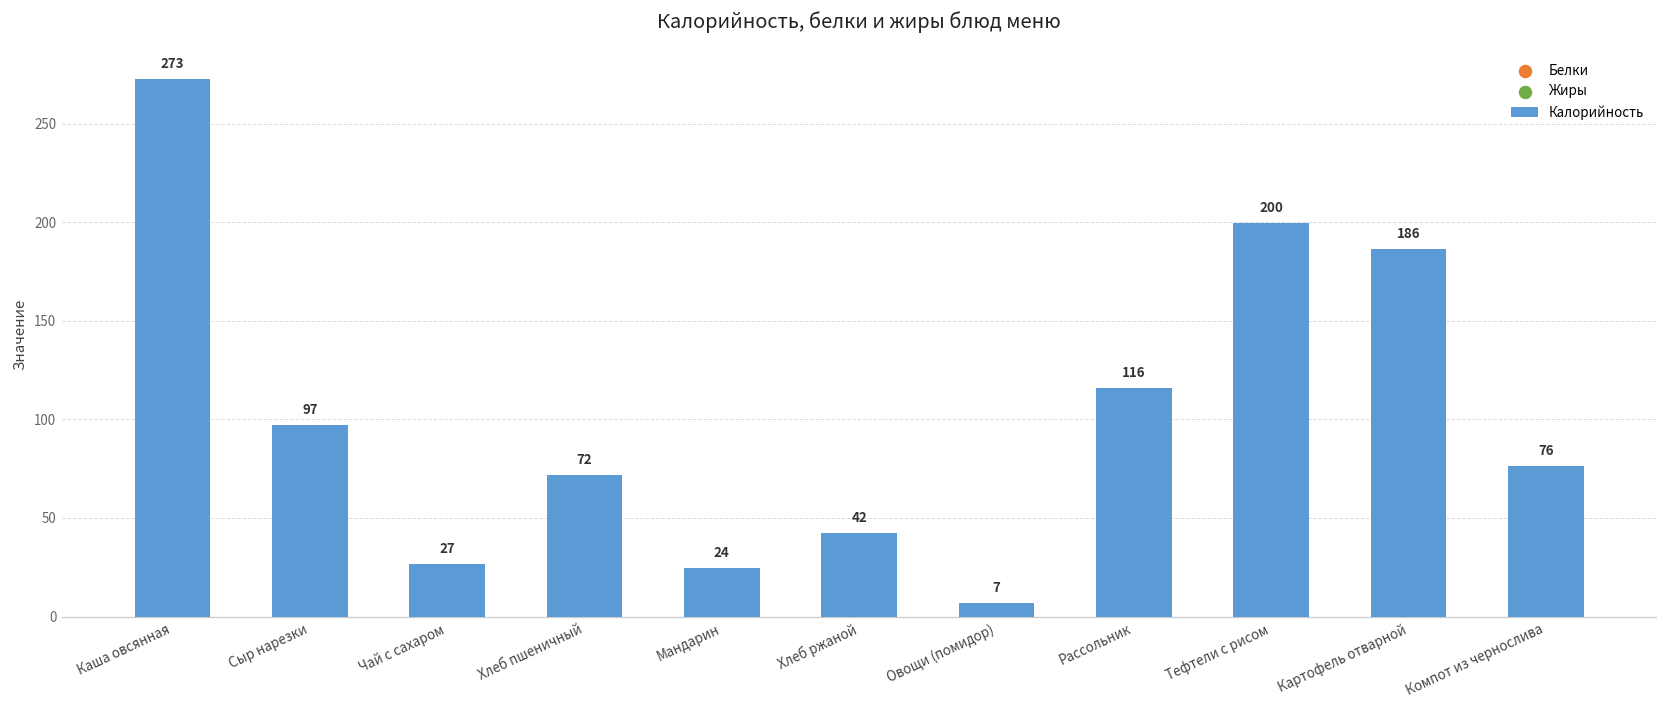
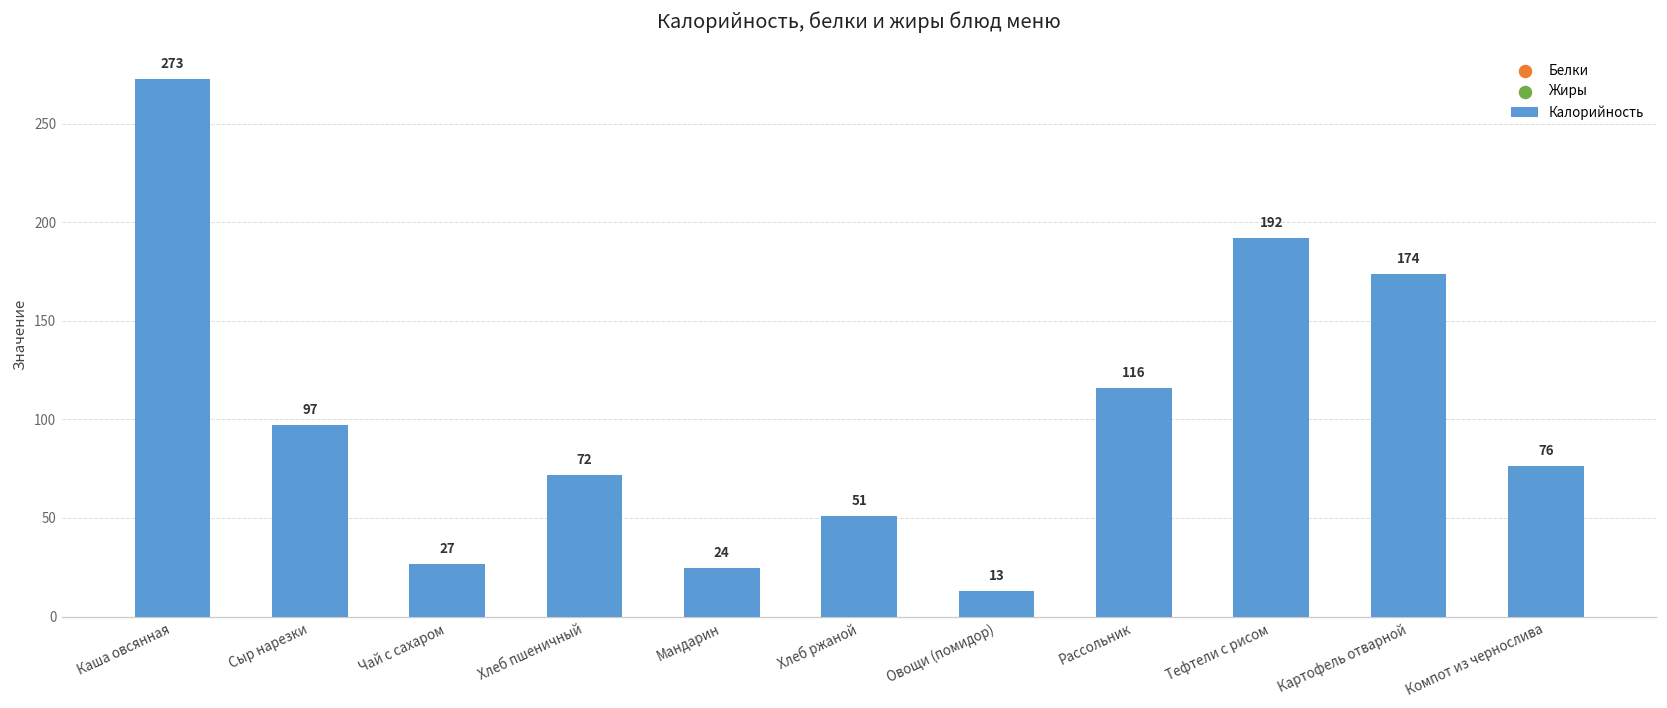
  {
    "Каша овсянная": 273,
    "Сыр нарезки": 97,
    "Чай с сахаром": 27,
    "Хлеб пшеничный": 72,
    "Мандарин": 24,
-   "Хлеб ржаной": 42,
-   "Овощи (помидор)": 7,
+   "Хлеб ржаной": 51,
+   "Овощи (помидор)": 13,
    "Рассольник": 116,
-   "Тефтели с рисом": 200,
-   "Картофель отварной": 186,
+   "Тефтели с рисом": 192,
+   "Картофель отварной": 174,
    "Компот из чернослива": 76
  }
